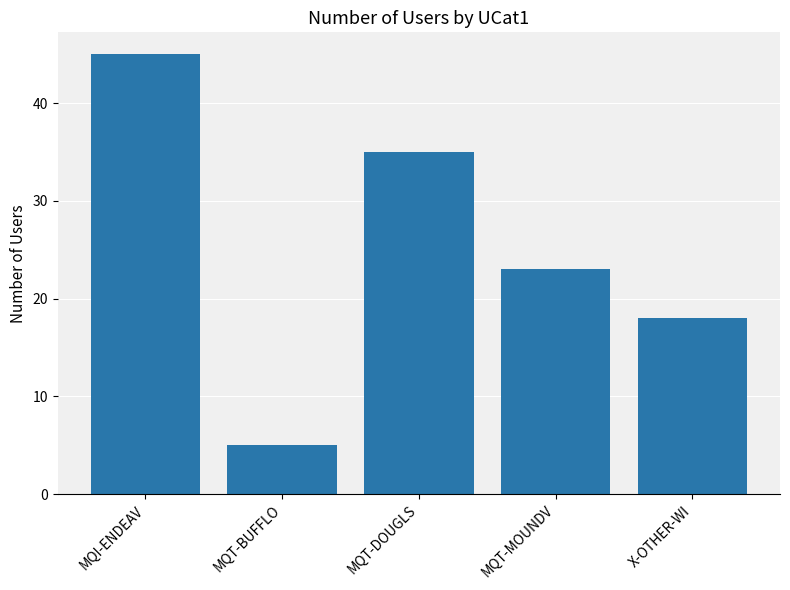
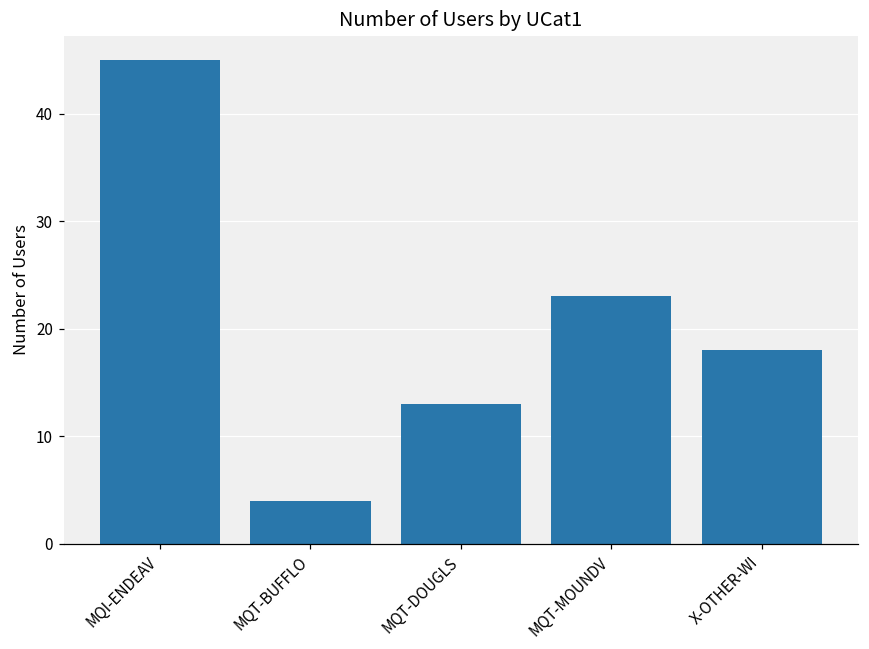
  {
    "MQI-ENDEAV": 45,
-   "MQT-BUFFLO": 5,
-   "MQT-DOUGLS": 35,
+   "MQT-BUFFLO": 4,
+   "MQT-DOUGLS": 13,
    "MQT-MOUNDV": 23,
    "X-OTHER-WI": 18
  }
